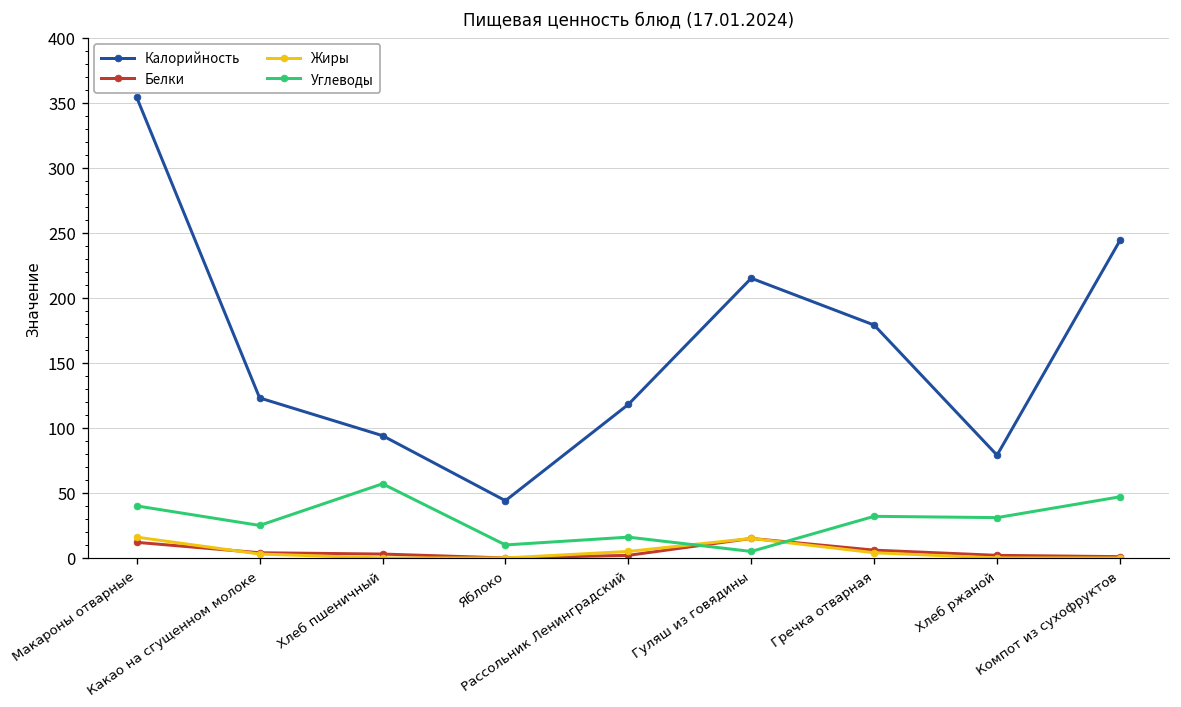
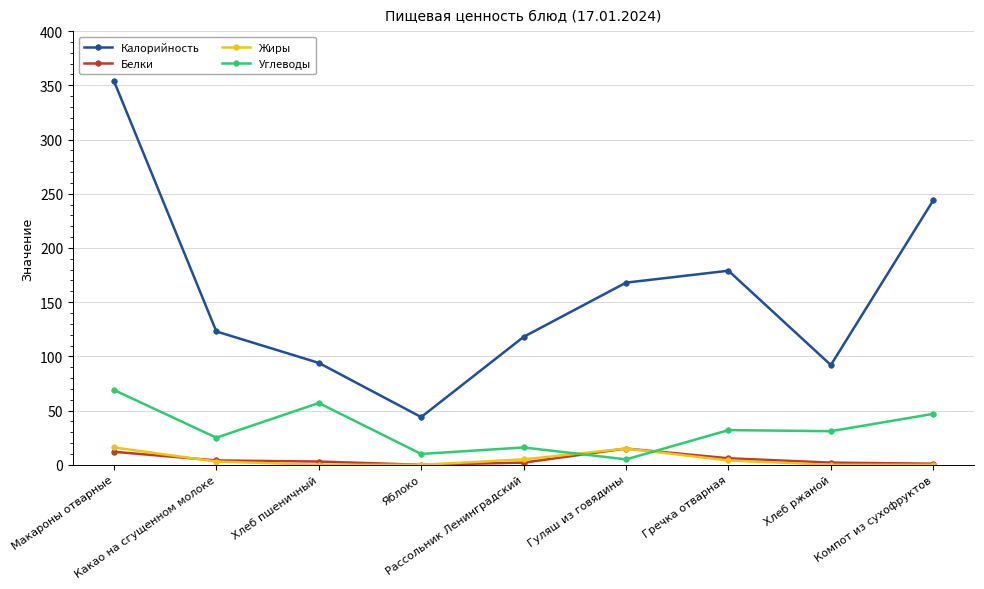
  {
    "Калорийность": {
      "Макароны отварные": 354,
      "Какао на сгущенном молоке": 123,
      "Хлеб пшеничный": 94,
      "Яблоко": 44,
      "Рассольник Ленинградский": 118,
-     "Гуляш из говядины": 215,
+     "Гуляш из говядины": 168,
      "Гречка отварная": 179,
-     "Хлеб ржаной": 79,
+     "Хлеб ржаной": 92,
      "Компот из сухофруктов": 244
    },
    "Белки": {
      "Макароны отварные": 12,
      "Хлеб пшеничный": 3,
      "Рассольник Ленинградский": 2
    },
    "Жиры": {
      "Макароны отварные": 16,
      "Хлеб пшеничный": 0,
      "Рассольник Ленинградский": 5
    },
    "Углеводы": {
-     "Макароны отварные": 40,
+     "Макароны отварные": 69,
      "Какао на сгущенном молоке": 25,
      "Хлеб пшеничный": 57,
      "Яблоко": 10,
      "Рассольник Ленинградский": 16,
      "Гуляш из говядины": 5,
      "Гречка отварная": 32,
      "Хлеб ржаной": 31,
      "Компот из сухофруктов": 47
    }
  }
